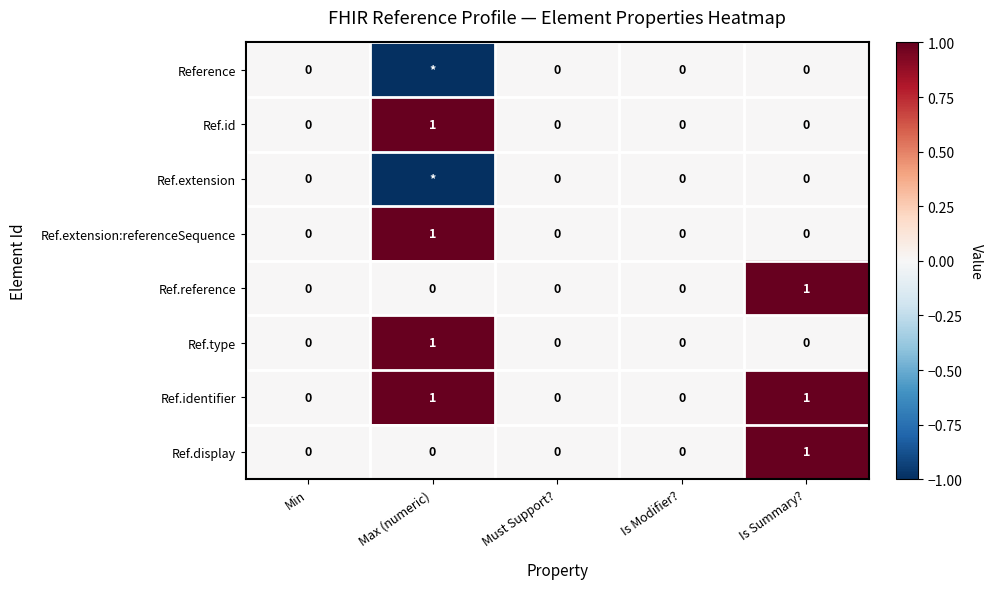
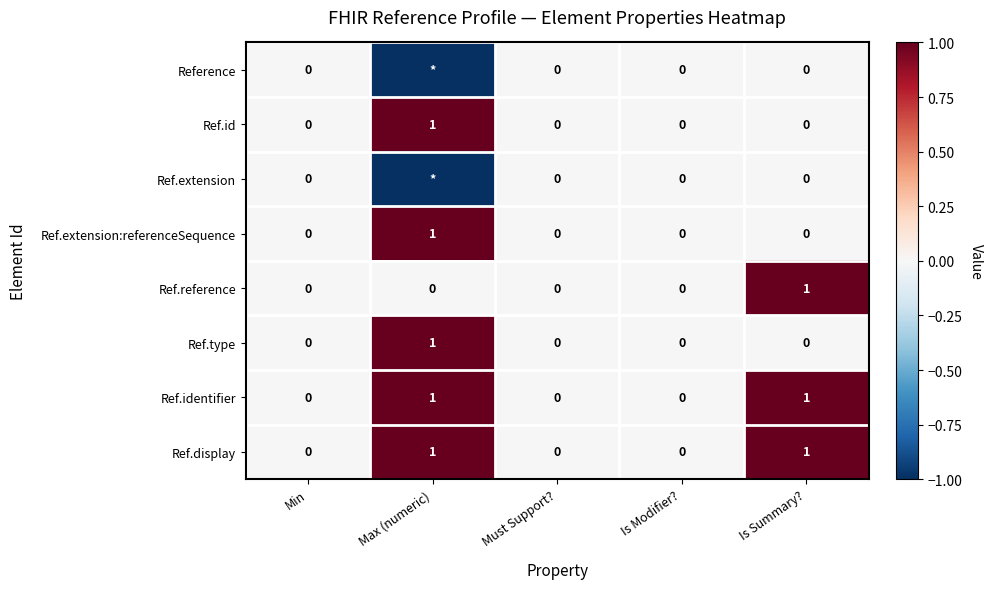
  {
    "Reference": {
      "Min": 0,
      "Must Support?": 0,
      "Is Modifier?": 0,
      "Is Summary?": 0
    },
    "Ref.id": {
      "Min": 0,
      "Max (numeric)": 1,
      "Must Support?": 0,
      "Is Modifier?": 0,
      "Is Summary?": 0
    },
    "Ref.extension": {
      "Min": 0,
      "Must Support?": 0,
      "Is Modifier?": 0,
      "Is Summary?": 0
    },
    "Ref.extension:referenceSequence": {
      "Min": 0,
      "Max (numeric)": 1,
      "Must Support?": 0,
      "Is Modifier?": 0,
      "Is Summary?": 0
    },
    "Ref.reference": {
      "Min": 0,
      "Max (numeric)": 0,
      "Must Support?": 0,
      "Is Modifier?": 0,
      "Is Summary?": 1
    },
    "Ref.type": {
      "Min": 0,
      "Max (numeric)": 1,
      "Must Support?": 0,
      "Is Modifier?": 0,
      "Is Summary?": 0
    },
    "Ref.identifier": {
      "Min": 0,
      "Max (numeric)": 1,
      "Must Support?": 0,
      "Is Modifier?": 0,
      "Is Summary?": 1
    },
    "Ref.display": {
      "Min": 0,
-     "Max (numeric)": 0,
+     "Max (numeric)": 1,
      "Must Support?": 0,
      "Is Modifier?": 0,
      "Is Summary?": 1
    }
  }
